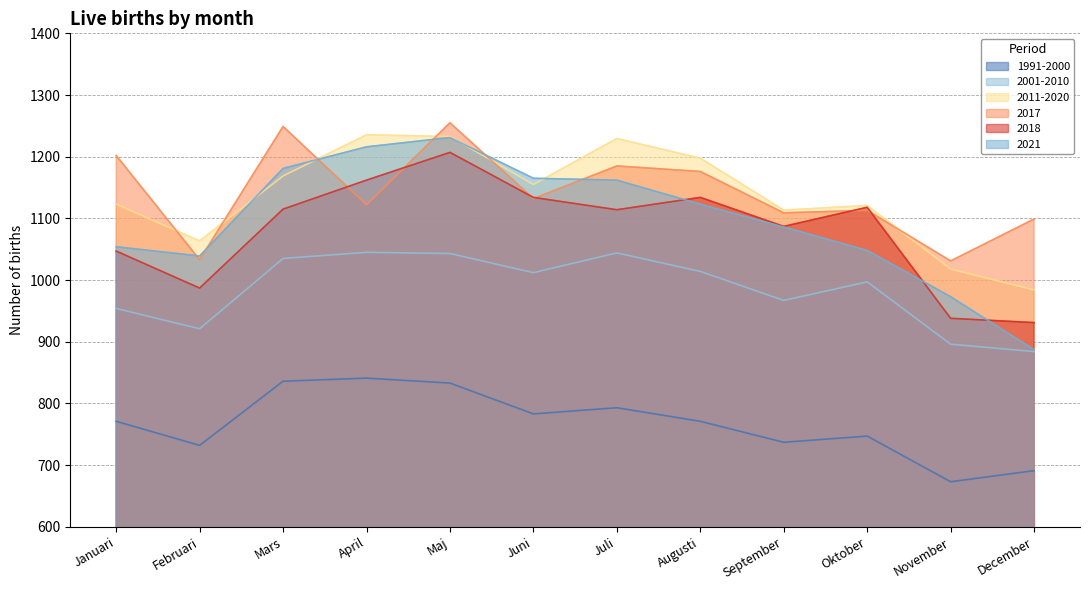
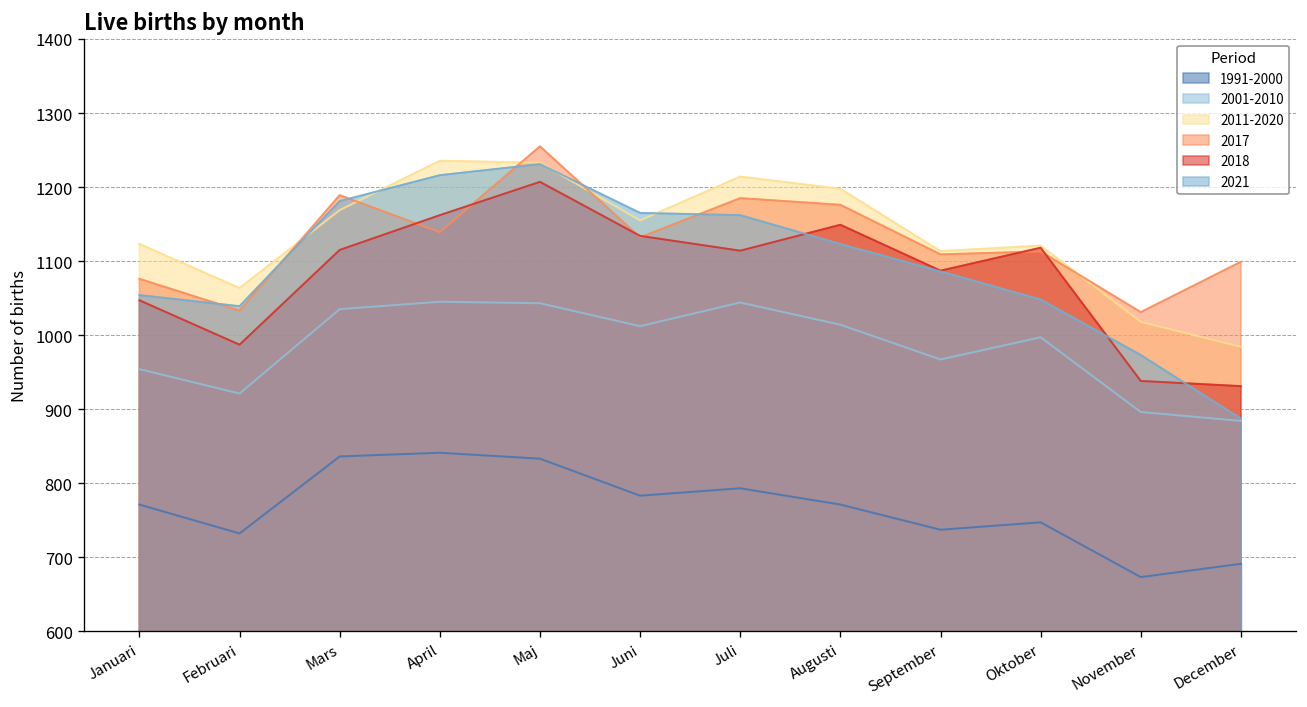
  {
    "1991-2000": {
      "Januari": 770,
      "Februari": 730,
      "Mars": 840,
      "April": 840,
      "Maj": 830,
      "Juni": 780,
      "Juli": 790,
      "Augusti": 770,
      "September": 740,
      "Oktober": 750,
      "November": 670,
      "December": 690
    },
    "2011-2020": {
      "Januari": 1120,
      "Februari": 1060,
      "Mars": 1170,
      "April": 1240,
      "Juni": 1150,
-     "Juli": 1230,
+     "Juli": 1210,
      "Augusti": 1200,
      "September": 1110,
      "November": 1020,
      "December": 980
    },
    "2017": {
-     "Januari": 1200,
+     "Januari": 1080,
      "Februari": 1030,
-     "Mars": 1250,
-     "April": 1120,
+     "Mars": 1190,
+     "April": 1140,
      "Maj": 1260,
      "Juli": 1190,
      "Augusti": 1180,
      "September": 1110,
      "Oktober": 1110,
      "November": 1030,
      "December": 1100
    },
    "2018": {
      "Januari": 1050,
      "Februari": 990,
      "Mars": 1120,
      "April": 1160,
      "Maj": 1210,
      "Juli": 1110,
-     "Augusti": 1130,
+     "Augusti": 1150,
      "November": 940,
      "December": 930
    }
  }
